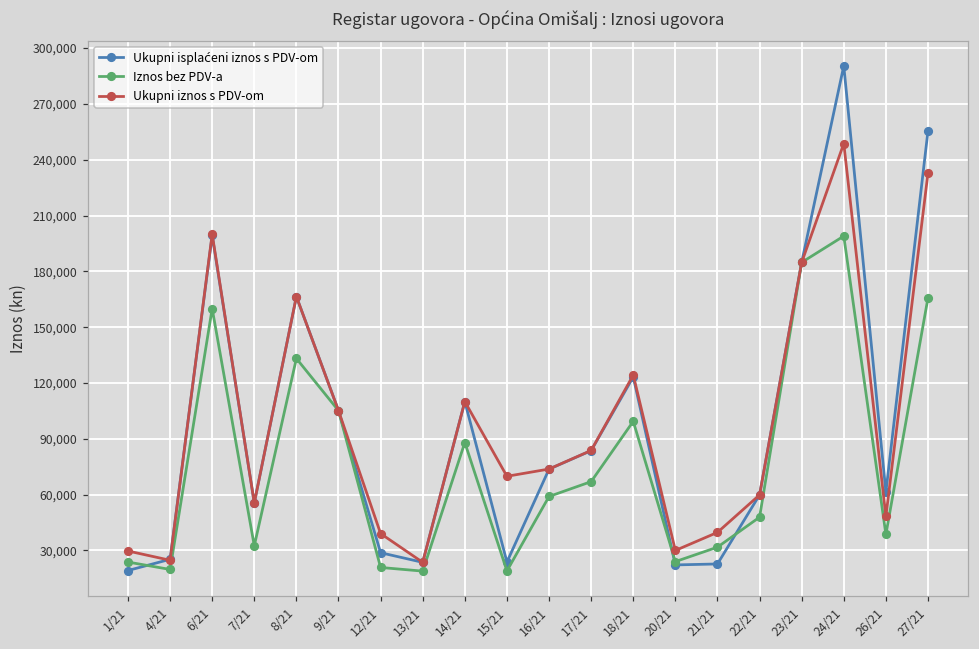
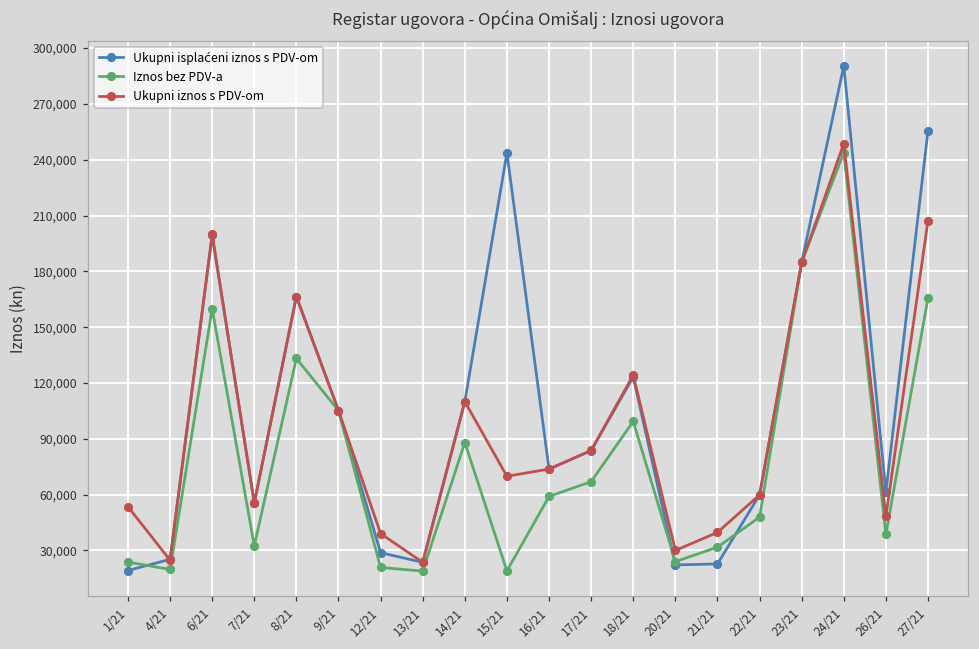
  {
    "Ukupni isplaćeni iznos s PDV-om": {
      "1/21": "19,000",
      "12/21": "29,000",
-     "15/21": "24,000",
+     "15/21": "244,000",
      "20/21": "22,000",
      "21/21": "23,000",
      "24/21": "290,000",
      "26/21": "61,000",
      "27/21": "256,000"
    },
    "Iznos bez PDV-a": {
      "1/21": "24,000",
      "4/21": "20,000",
      "6/21": "160,000",
      "7/21": "32,000",
      "8/21": "133,000",
      "12/21": "21,000",
      "13/21": "19,000",
      "14/21": "88,000",
      "15/21": "19,000",
      "16/21": "59,000",
      "17/21": "67,000",
      "18/21": "99,000",
      "20/21": "24,000",
      "21/21": "32,000",
      "22/21": "48,000",
-     "24/21": "199,000",
+     "24/21": "244,000",
      "26/21": "39,000",
      "27/21": "166,000"
    },
    "Ukupni iznos s PDV-om": {
-     "1/21": "30,000",
+     "1/21": "54,000",
      "12/21": "39,000",
      "15/21": "70,000",
      "20/21": "30,000",
      "21/21": "40,000",
      "24/21": "249,000",
      "26/21": "48,000",
-     "27/21": "233,000"
+     "27/21": "207,000"
    }
  }
